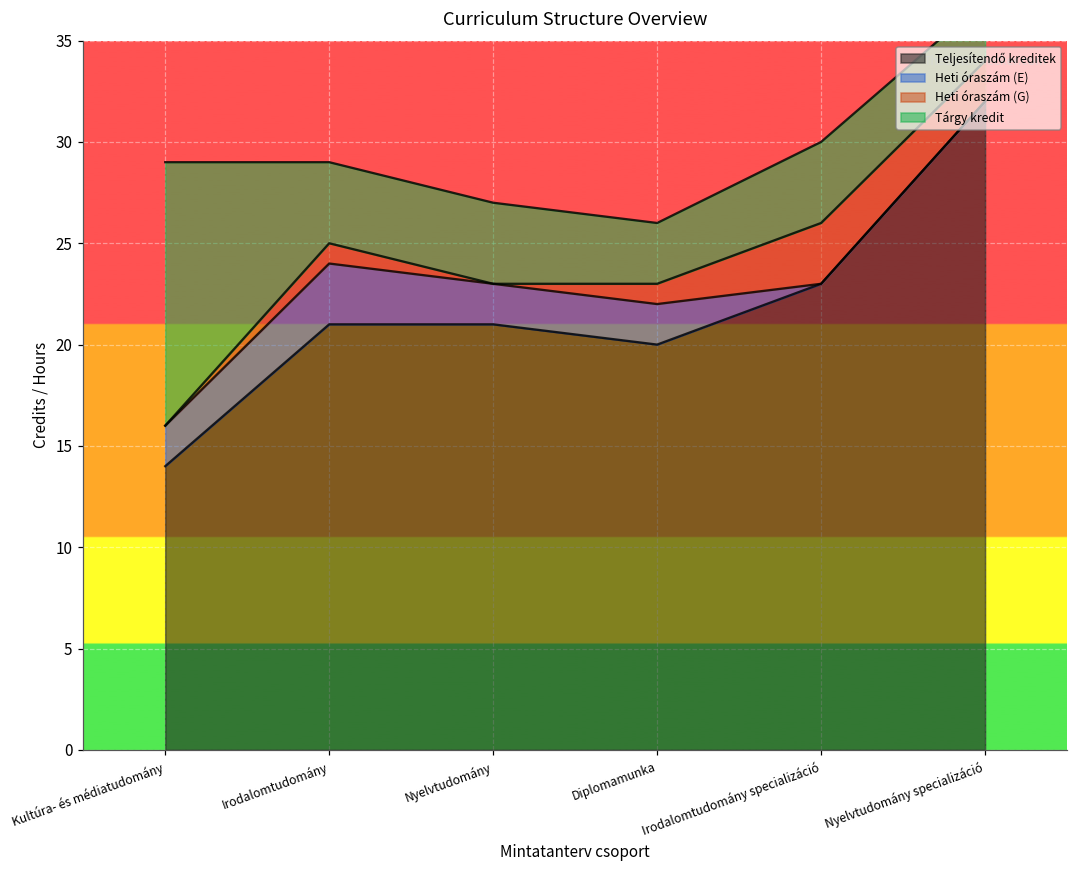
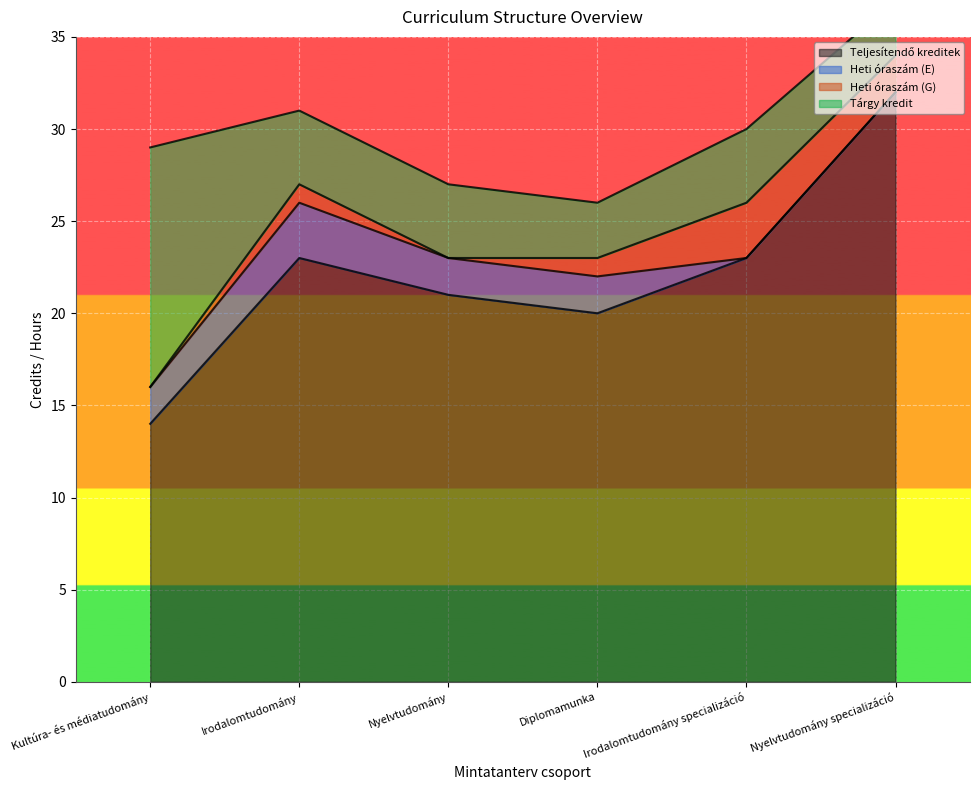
  {
    "Teljesítendő kreditek": {
      "Kultúra- és médiatudomány": 14,
-     "Irodalomtudomány": 21,
+     "Irodalomtudomány": 23,
      "Nyelvtudomány": 21,
      "Diplomamunka": 20
    },
    "Heti óraszám (E)": {
      "Irodalomtudomány": 3,
      "Diplomamunka": 2
    },
    "Heti óraszám (G)": {
      "Irodalomtudomány": 1,
      "Diplomamunka": 1,
      "Irodalomtudomány specializáció": 3
    },
    "Tárgy kredit": {
      "Kultúra- és médiatudomány": 13,
      "Irodalomtudomány": 4,
      "Nyelvtudomány": 4,
      "Diplomamunka": 3,
      "Irodalomtudomány specializáció": 4
    }
  }
